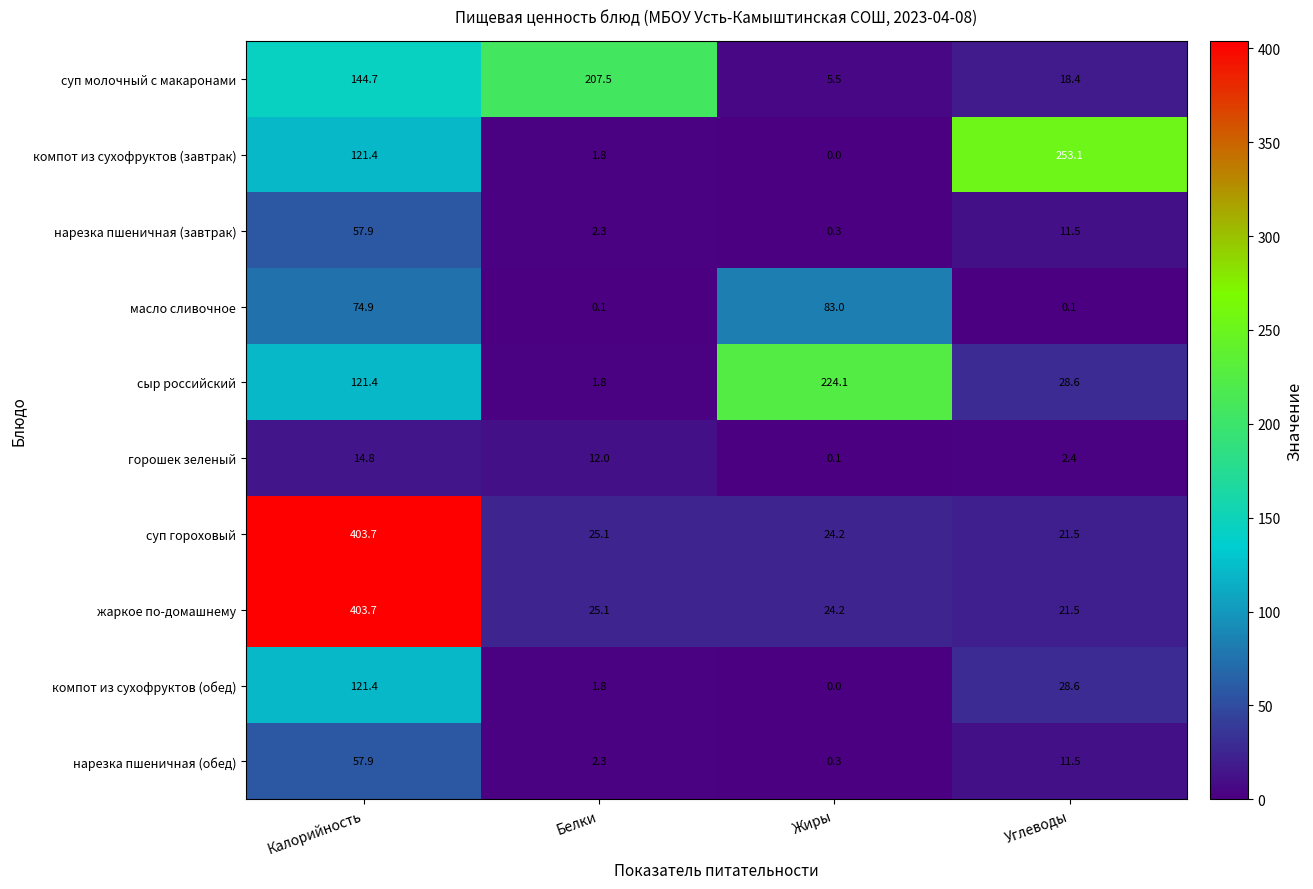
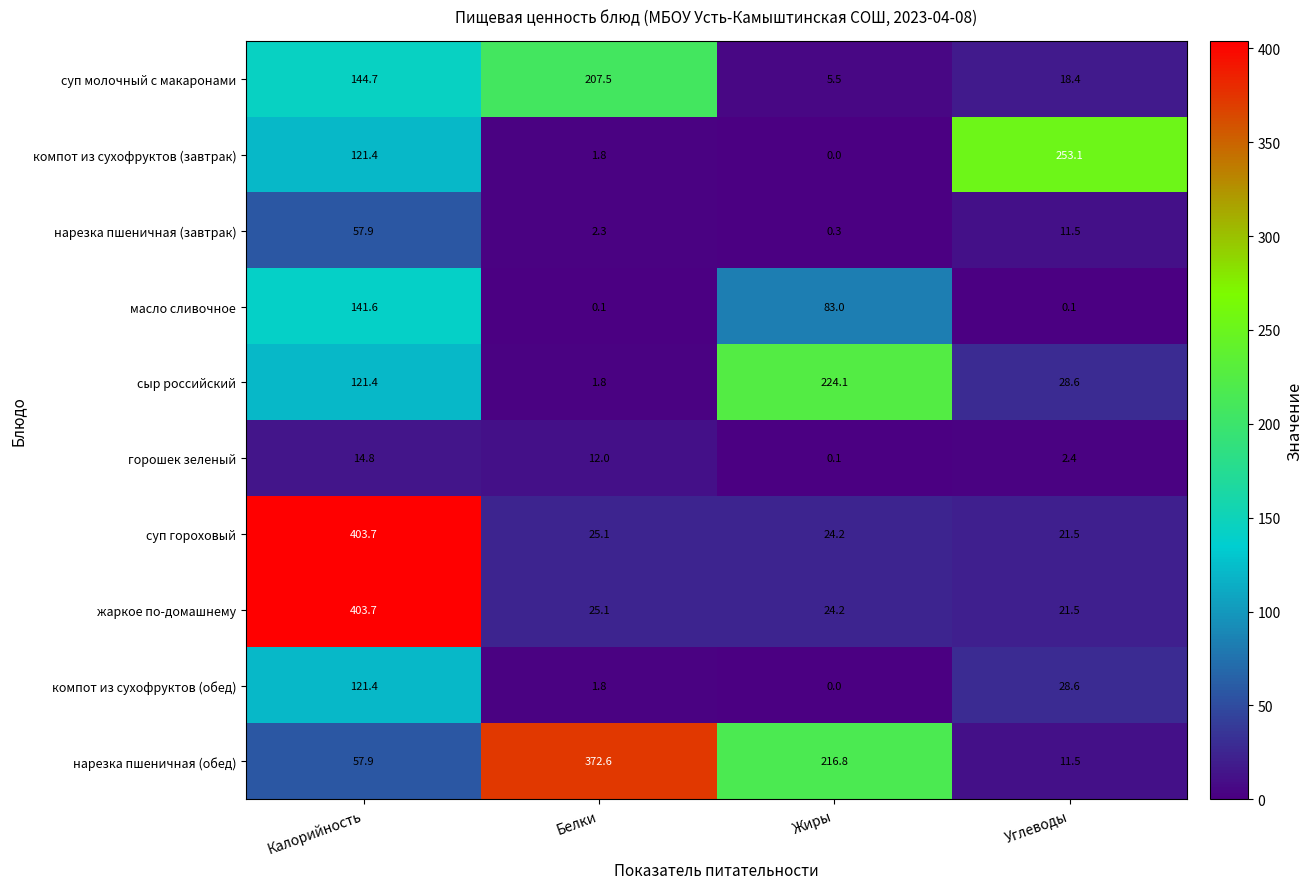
  {
    "суп молочный с макаронами": {
      "Калорийность": 144.7,
      "Белки": 207.5,
      "Жиры": 5.5,
      "Углеводы": 18.4
    },
    "компот из сухофруктов (завтрак)": {
      "Калорийность": 121.4,
      "Белки": 1.8,
      "Жиры": 0.0,
      "Углеводы": 253.1
    },
    "нарезка пшеничная (завтрак)": {
      "Калорийность": 57.9,
      "Белки": 2.3,
      "Жиры": 0.3,
      "Углеводы": 11.5
    },
    "масло сливочное": {
-     "Калорийность": 74.9,
+     "Калорийность": 141.6,
      "Белки": 0.1,
      "Жиры": 83.0,
      "Углеводы": 0.1
    },
    "сыр российский": {
      "Калорийность": 121.4,
      "Белки": 1.8,
      "Жиры": 224.1,
      "Углеводы": 28.6
    },
    "горошек зеленый": {
      "Калорийность": 14.8,
      "Белки": 12.0,
      "Жиры": 0.1,
      "Углеводы": 2.4
    },
    "суп гороховый": {
      "Калорийность": 403.7,
      "Белки": 25.1,
      "Жиры": 24.2,
      "Углеводы": 21.5
    },
    "жаркое по-домашнему": {
      "Калорийность": 403.7,
      "Белки": 25.1,
      "Жиры": 24.2,
      "Углеводы": 21.5
    },
    "компот из сухофруктов (обед)": {
      "Калорийность": 121.4,
      "Белки": 1.8,
      "Жиры": 0.0,
      "Углеводы": 28.6
    },
    "нарезка пшеничная (обед)": {
      "Калорийность": 57.9,
-     "Белки": 2.3,
-     "Жиры": 0.3,
+     "Белки": 372.6,
+     "Жиры": 216.8,
      "Углеводы": 11.5
    }
  }
